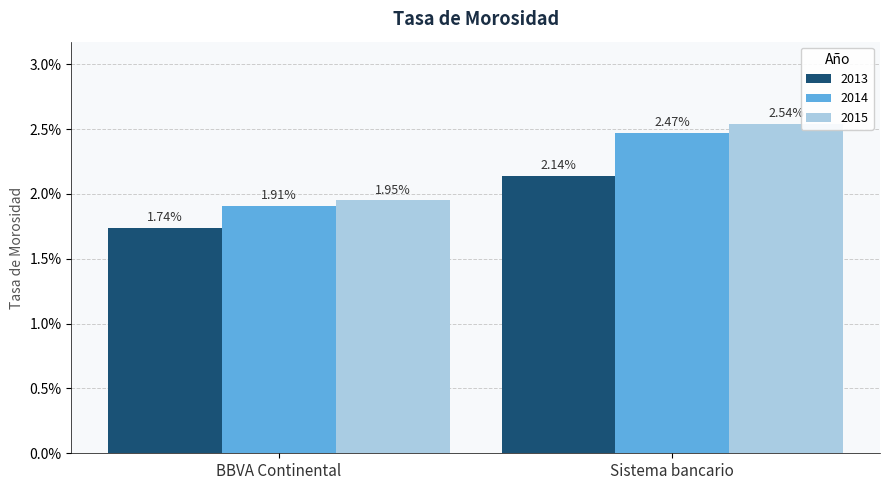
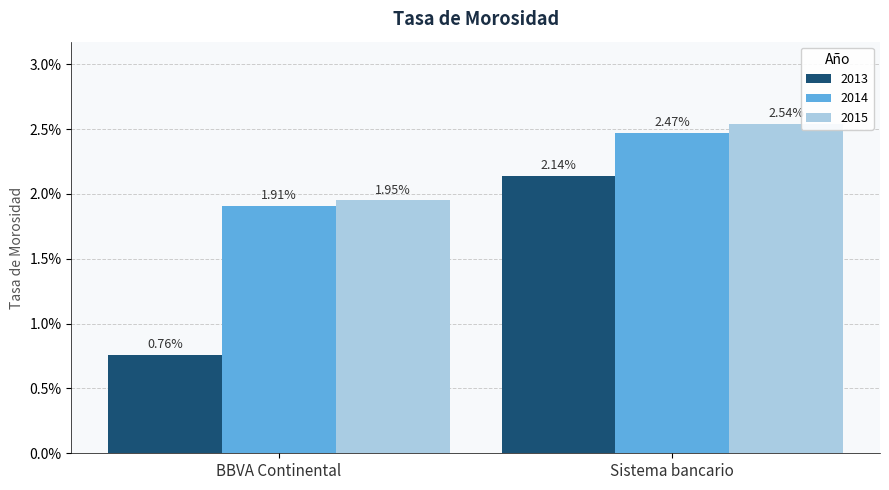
  {
    "2013": {
-     "BBVA Continental": "1.74%",
+     "BBVA Continental": "0.76%",
      "Sistema bancario": "2.14%"
    },
    "2014": {
      "BBVA Continental": "1.91%",
      "Sistema bancario": "2.47%"
    },
    "2015": {
      "BBVA Continental": "1.95%"
    }
  }
